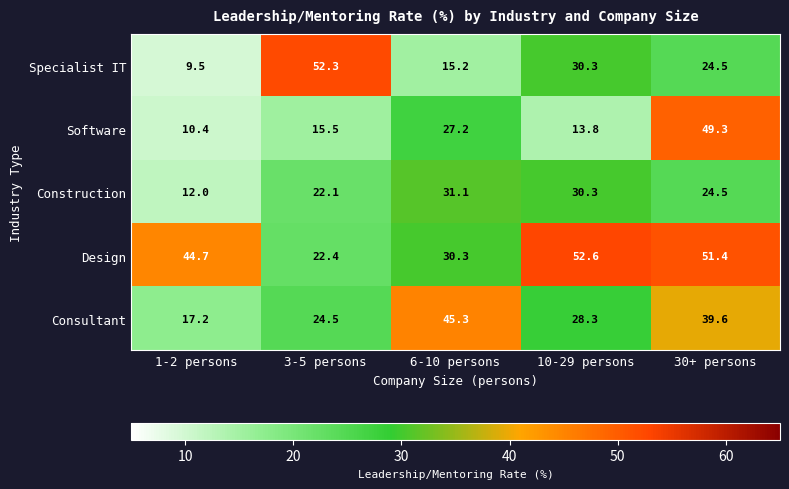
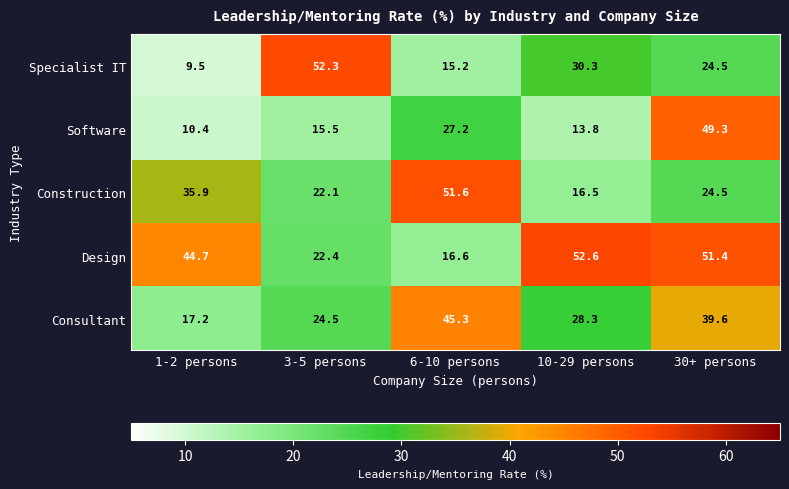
  {
    "Specialist IT": {
      "1-2 persons": 9.5,
      "3-5 persons": 52.3,
      "6-10 persons": 15.2,
      "10-29 persons": 30.3,
      "30+ persons": 24.5
    },
    "Software": {
      "1-2 persons": 10.4,
      "3-5 persons": 15.5,
      "6-10 persons": 27.2,
      "10-29 persons": 13.8,
      "30+ persons": 49.3
    },
    "Construction": {
-     "1-2 persons": 12.0,
+     "1-2 persons": 35.9,
      "3-5 persons": 22.1,
-     "6-10 persons": 31.1,
-     "10-29 persons": 30.3,
+     "6-10 persons": 51.6,
+     "10-29 persons": 16.5,
      "30+ persons": 24.5
    },
    "Design": {
      "1-2 persons": 44.7,
      "3-5 persons": 22.4,
-     "6-10 persons": 30.3,
+     "6-10 persons": 16.6,
      "10-29 persons": 52.6,
      "30+ persons": 51.4
    },
    "Consultant": {
      "1-2 persons": 17.2,
      "3-5 persons": 24.5,
      "6-10 persons": 45.3,
      "10-29 persons": 28.3,
      "30+ persons": 39.6
    }
  }
